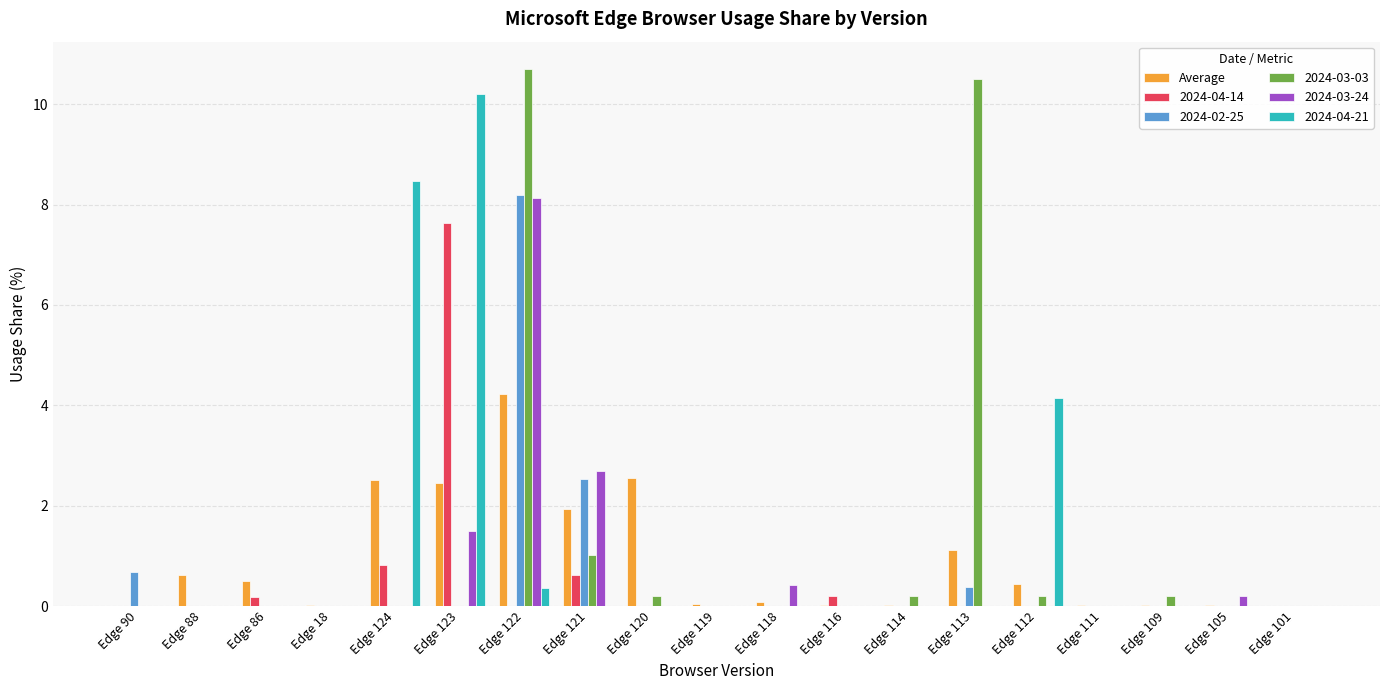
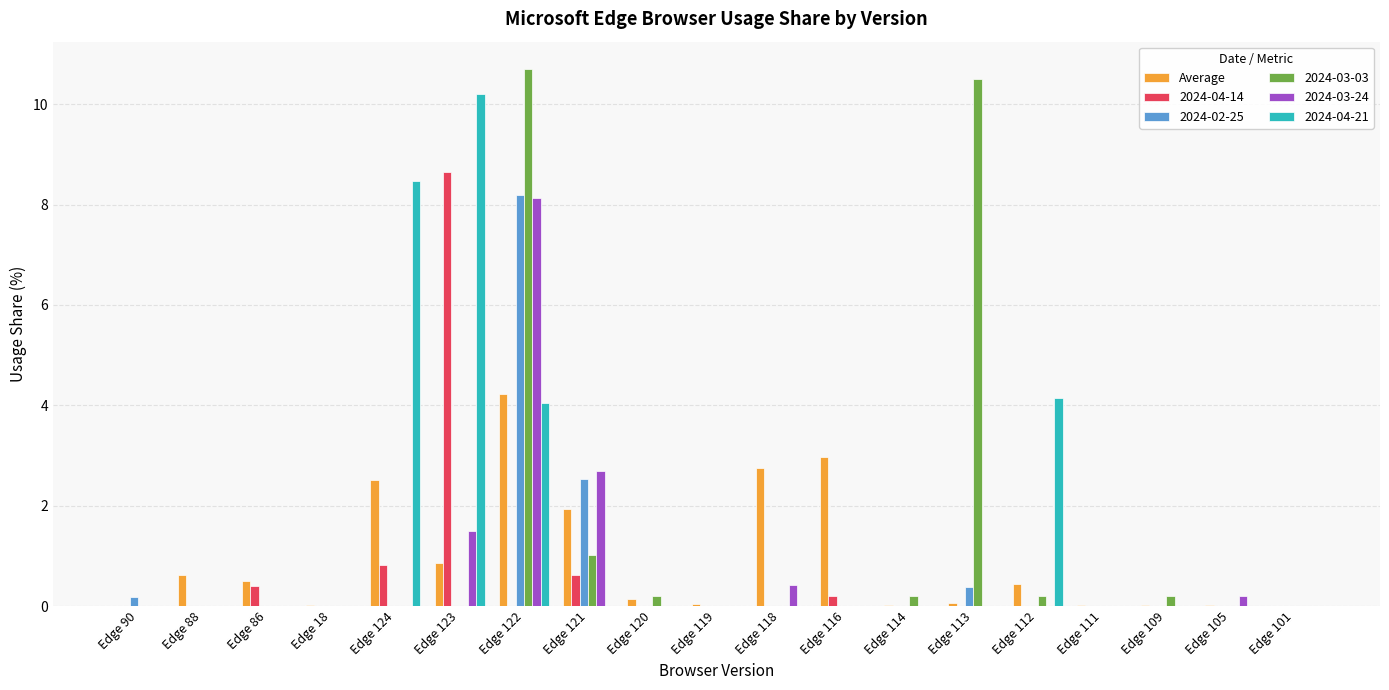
  {
    "Average": {
      "Edge 88": 0.6,
      "Edge 86": 0.5,
      "Edge 124": 2.5,
-     "Edge 123": 2.5,
+     "Edge 123": 0.9,
      "Edge 122": 4.2,
      "Edge 121": 1.9,
-     "Edge 120": 2.6,
+     "Edge 120": 0.1,
      "Edge 119": 0.1,
-     "Edge 118": 0.1,
-     "Edge 116": 0.0,
-     "Edge 113": 1.1,
+     "Edge 118": 2.8,
+     "Edge 116": 3.0,
+     "Edge 113": 0.1,
      "Edge 112": 0.4
    },
    "2024-04-14": {
      "Edge 90": 0.0,
      "Edge 88": 0.0,
-     "Edge 86": 0.2,
+     "Edge 86": 0.4,
      "Edge 18": 0.0,
      "Edge 124": 0.8,
-     "Edge 123": 7.6,
+     "Edge 123": 8.6,
      "Edge 122": 0.0,
      "Edge 121": 0.6,
      "Edge 120": 0.0,
      "Edge 119": 0.0,
      "Edge 118": 0.0,
      "Edge 116": 0.2,
      "Edge 114": 0.0,
      "Edge 113": 0.0,
      "Edge 112": 0.0,
      "Edge 111": 0.0,
      "Edge 109": 0.0,
      "Edge 105": 0.0,
      "Edge 101": 0.0
    },
    "2024-02-25": {
-     "Edge 90": 0.7,
+     "Edge 90": 0.2,
      "Edge 88": 0.0,
      "Edge 86": 0.0,
      "Edge 18": 0.0,
      "Edge 124": 0.0,
      "Edge 123": 0.0,
      "Edge 122": 8.2,
      "Edge 121": 2.5,
      "Edge 120": 0.0,
      "Edge 119": 0.0,
      "Edge 118": 0.0,
      "Edge 116": 0.0,
      "Edge 114": 0.0,
      "Edge 113": 0.4,
      "Edge 112": 0.0,
      "Edge 111": 0.0,
      "Edge 109": 0.0,
      "Edge 105": 0.0,
      "Edge 101": 0.0
    },
    "2024-03-03": {
      "Edge 90": 0.0,
      "Edge 88": 0.0,
      "Edge 86": 0.0,
      "Edge 18": 0.0,
      "Edge 124": 0.0,
      "Edge 123": 0.0,
      "Edge 122": 10.7,
      "Edge 121": 1.0,
      "Edge 120": 0.2,
      "Edge 119": 0.0,
      "Edge 118": 0.0,
      "Edge 116": 0.0,
      "Edge 114": 0.2,
      "Edge 113": 10.5,
      "Edge 112": 0.2,
      "Edge 111": 0.0,
      "Edge 109": 0.2,
      "Edge 105": 0.0,
      "Edge 101": 0.0
    },
    "2024-03-24": {
      "Edge 90": 0.0,
      "Edge 88": 0.0,
      "Edge 86": 0.0,
      "Edge 18": 0.0,
      "Edge 124": 0.0,
      "Edge 123": 1.5,
      "Edge 122": 8.1,
      "Edge 121": 2.7,
      "Edge 120": 0.0,
      "Edge 119": 0.0,
      "Edge 118": 0.4,
      "Edge 116": 0.0,
      "Edge 114": 0.0,
      "Edge 113": 0.0,
      "Edge 112": 0.0,
      "Edge 111": 0.0,
      "Edge 109": 0.0,
      "Edge 105": 0.2,
      "Edge 101": 0.0
    },
    "2024-04-21": {
      "Edge 90": 0.0,
      "Edge 88": 0.0,
      "Edge 86": 0.0,
      "Edge 18": 0.0,
      "Edge 124": 8.5,
      "Edge 123": 10.2,
-     "Edge 122": 0.4,
+     "Edge 122": 4.0,
      "Edge 121": 0.0,
      "Edge 120": 0.0,
      "Edge 119": 0.0,
      "Edge 118": 0.0,
      "Edge 116": 0.0,
      "Edge 114": 0.0,
      "Edge 113": 0.0,
      "Edge 112": 4.1,
      "Edge 111": 0.0,
      "Edge 109": 0.0,
      "Edge 105": 0.0,
      "Edge 101": 0.0
    }
  }
